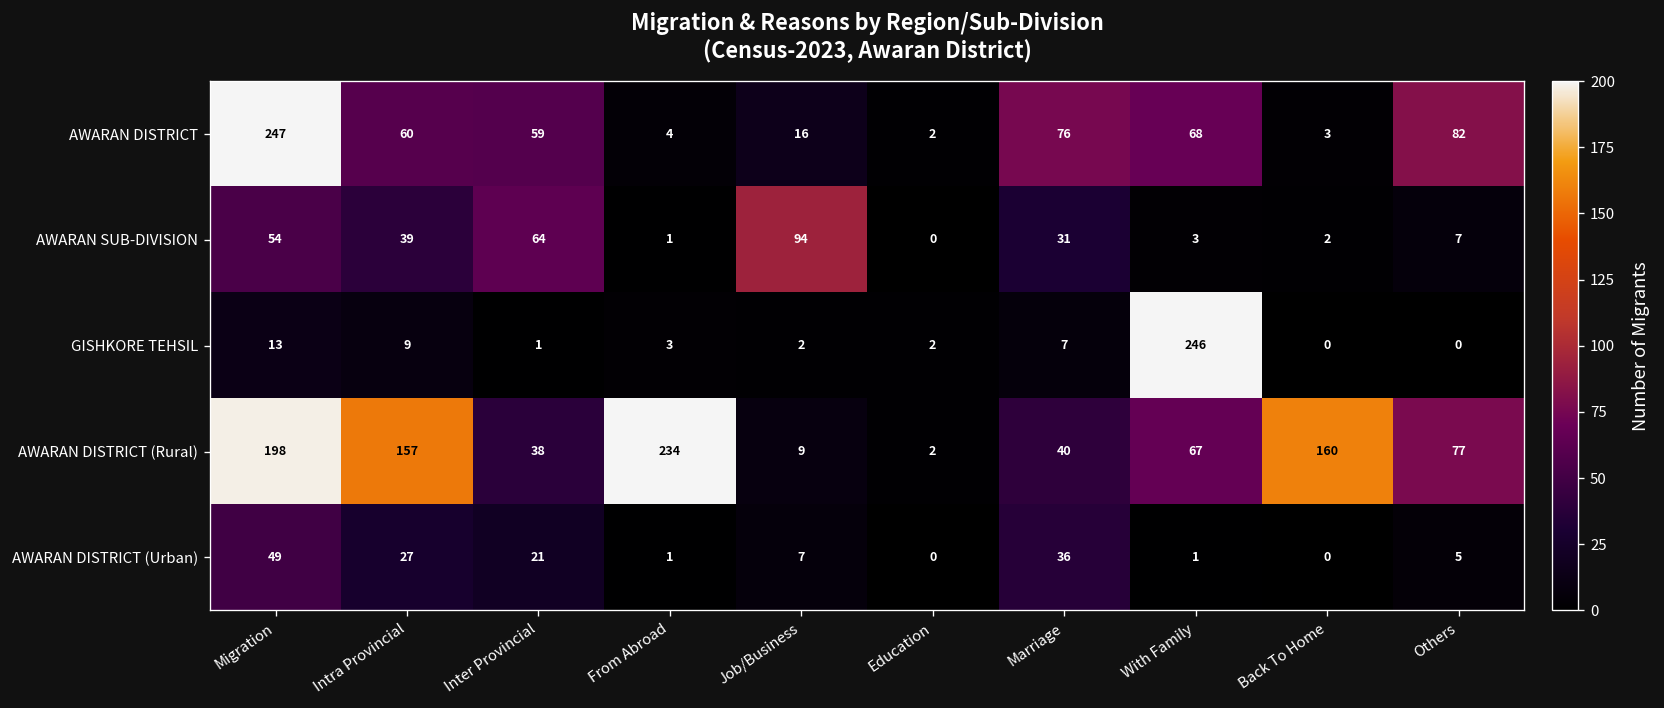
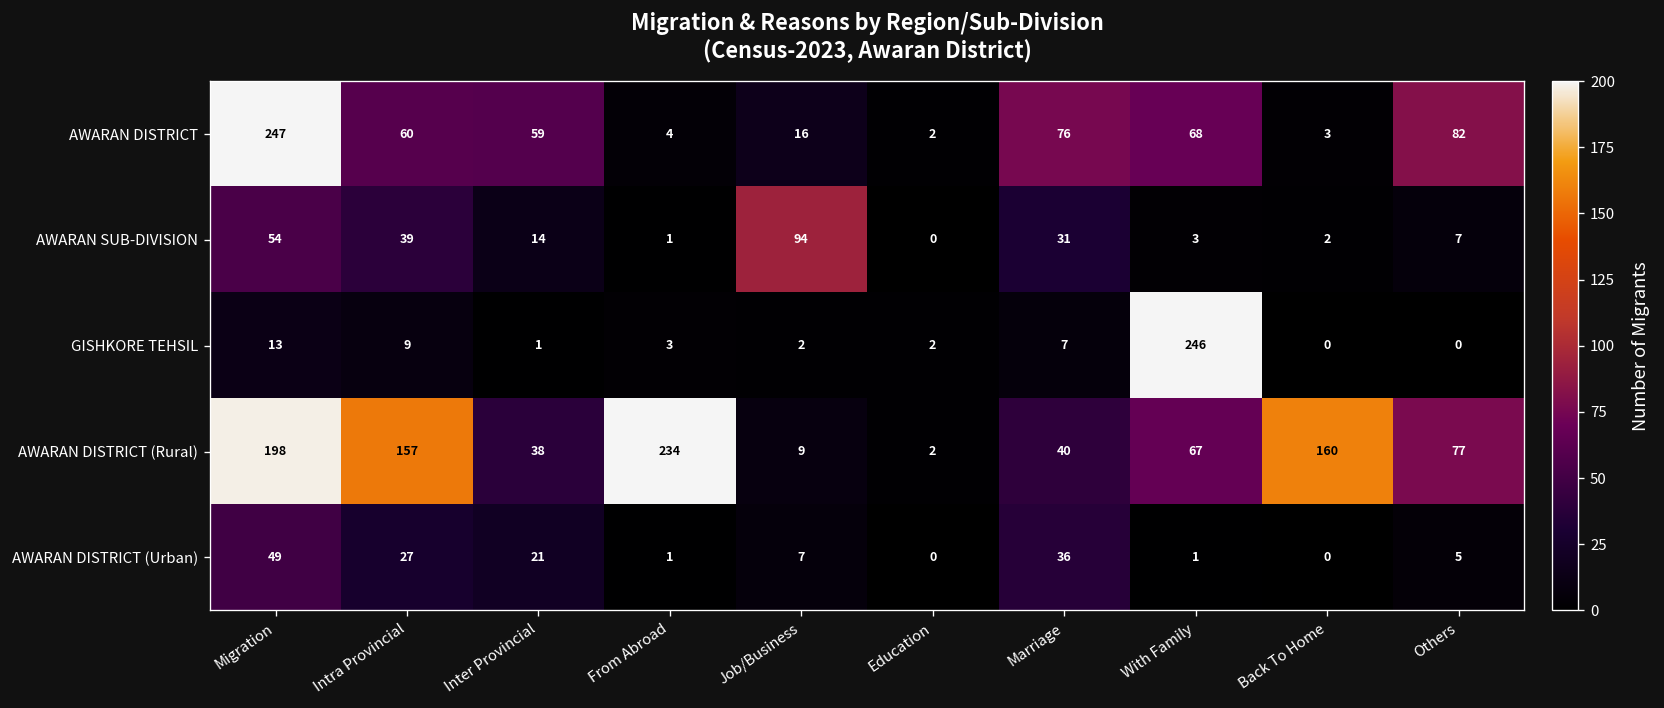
  {
    "AWARAN DISTRICT": {
      "Migration": 247,
      "Intra Provincial": 60,
      "Inter Provincial": 59,
      "From Abroad": 4,
      "Job/Business": 16,
      "Education": 2,
      "Marriage": 76,
      "With Family": 68,
      "Back To Home": 3,
      "Others": 82
    },
    "AWARAN SUB-DIVISION": {
      "Migration": 54,
      "Intra Provincial": 39,
-     "Inter Provincial": 64,
+     "Inter Provincial": 14,
      "From Abroad": 1,
      "Job/Business": 94,
      "Education": 0,
      "Marriage": 31,
      "With Family": 3,
      "Back To Home": 2,
      "Others": 7
    },
    "GISHKORE TEHSIL": {
      "Migration": 13,
      "Intra Provincial": 9,
      "Inter Provincial": 1,
      "From Abroad": 3,
      "Job/Business": 2,
      "Education": 2,
      "Marriage": 7,
      "With Family": 246,
      "Back To Home": 0,
      "Others": 0
    },
    "AWARAN DISTRICT (Rural)": {
      "Migration": 198,
      "Intra Provincial": 157,
      "Inter Provincial": 38,
      "From Abroad": 234,
      "Job/Business": 9,
      "Education": 2,
      "Marriage": 40,
      "With Family": 67,
      "Back To Home": 160,
      "Others": 77
    },
    "AWARAN DISTRICT (Urban)": {
      "Migration": 49,
      "Intra Provincial": 27,
      "Inter Provincial": 21,
      "From Abroad": 1,
      "Job/Business": 7,
      "Education": 0,
      "Marriage": 36,
      "With Family": 1,
      "Back To Home": 0,
      "Others": 5
    }
  }
